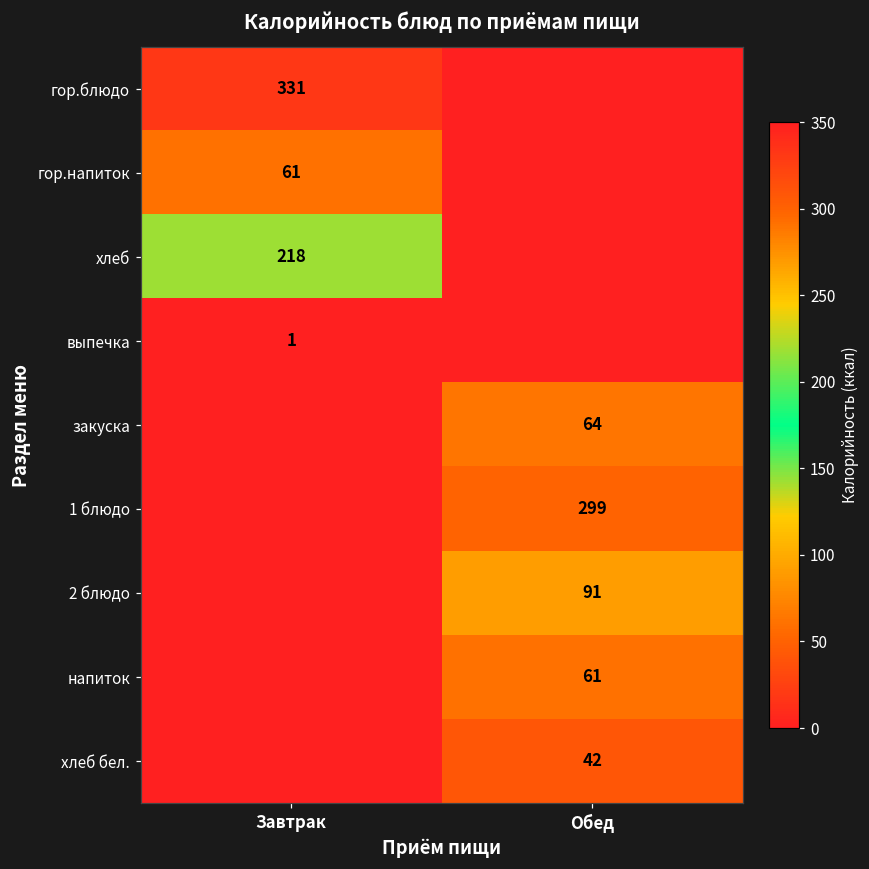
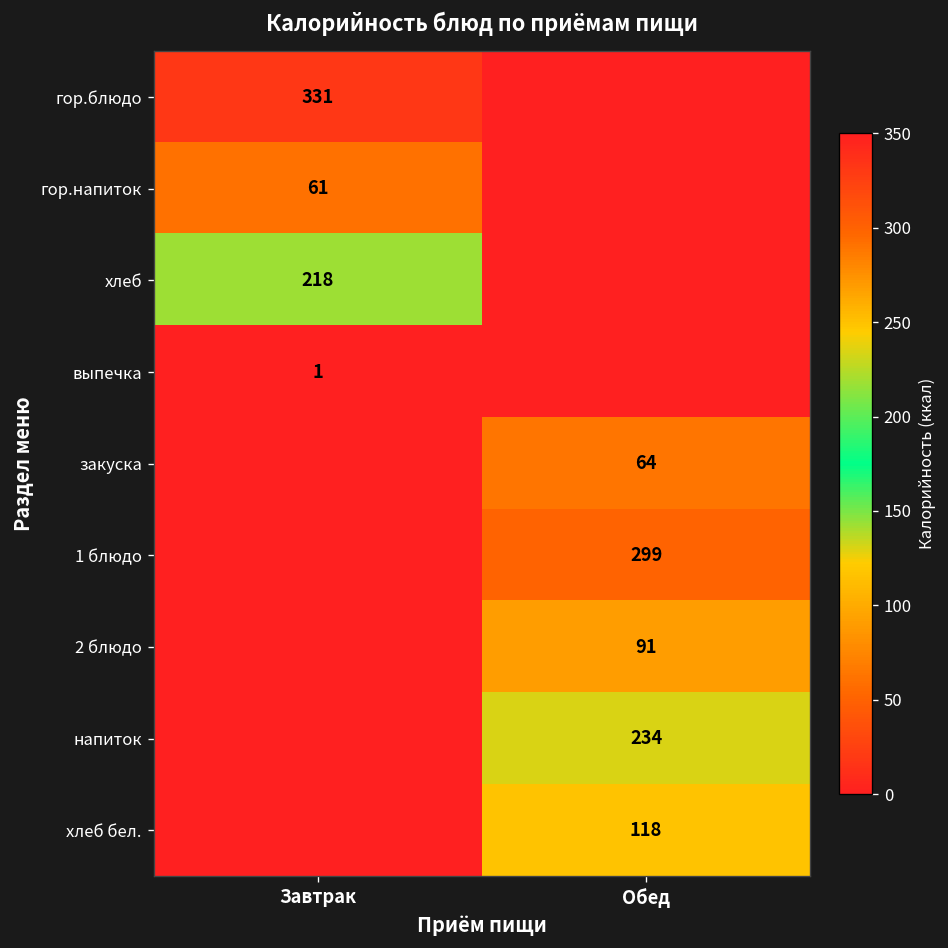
  {
    "гор.блюдо": {
      "Завтрак": 331
    },
    "гор.напиток": {
      "Завтрак": 61
    },
    "хлеб": {
      "Завтрак": 218
    },
    "выпечка": {
      "Завтрак": 1
    },
    "закуска": {
      "Обед": 64
    },
    "1 блюдо": {
      "Обед": 299
    },
    "2 блюдо": {
      "Обед": 91
    },
    "напиток": {
-     "Обед": 61
+     "Обед": 234
    },
    "хлеб бел.": {
-     "Обед": 42
+     "Обед": 118
    }
  }
